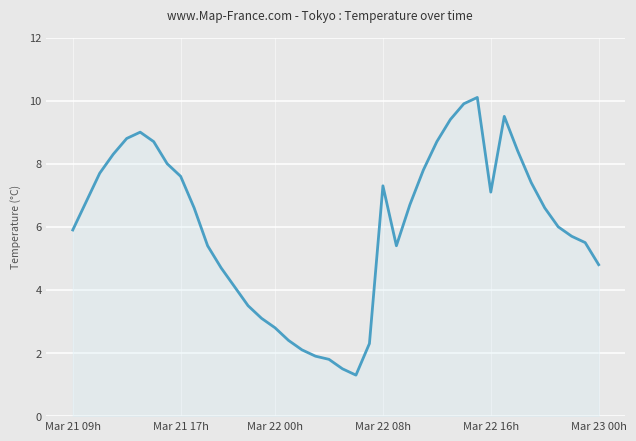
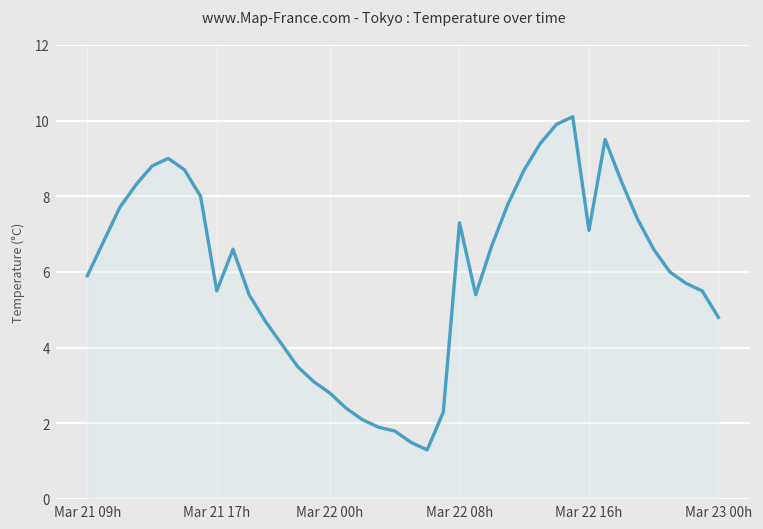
  {
    "Mar 21 09h": 5.9,
-   "Mar 21 17h": 7.6,
+   "Mar 21 17h": 5.5,
    "Mar 22 00h": 2.8,
    "Mar 22 08h": 7.3,
    "Mar 22 16h": 7.1,
    "Mar 23 00h": 4.8
  }
